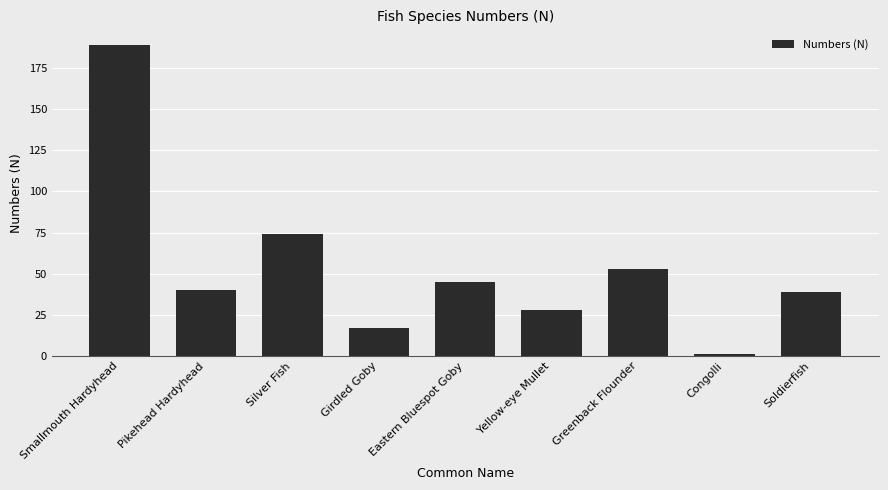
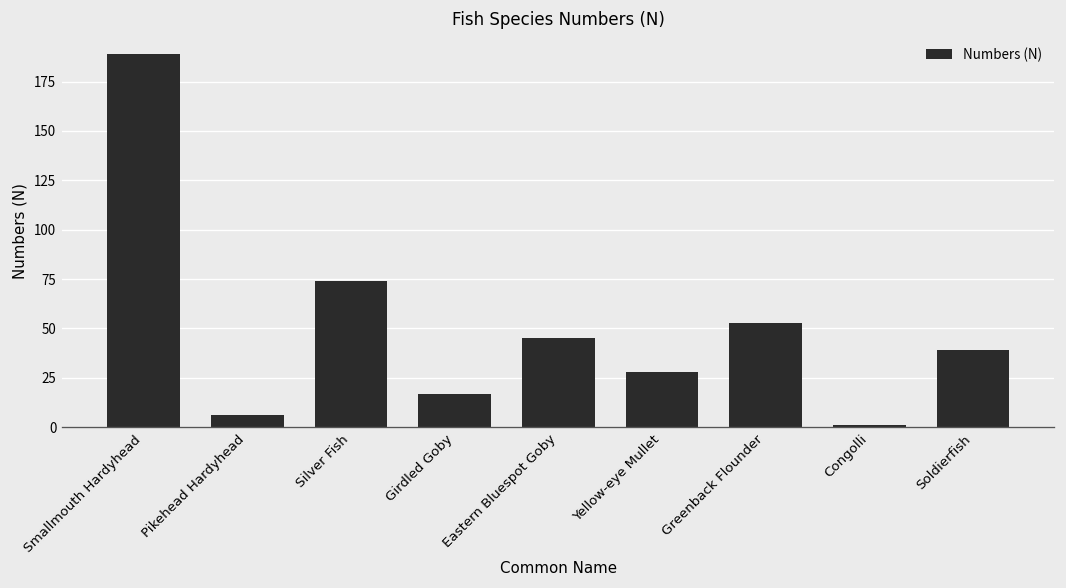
  {
    "Smallmouth Hardyhead": 189,
-   "Pikehead Hardyhead": 40,
+   "Pikehead Hardyhead": 6,
    "Silver Fish": 74,
    "Girdled Goby": 17,
    "Eastern Bluespot Goby": 45,
    "Yellow-eye Mullet": 28,
    "Greenback Flounder": 53,
    "Soldierfish": 39
  }
